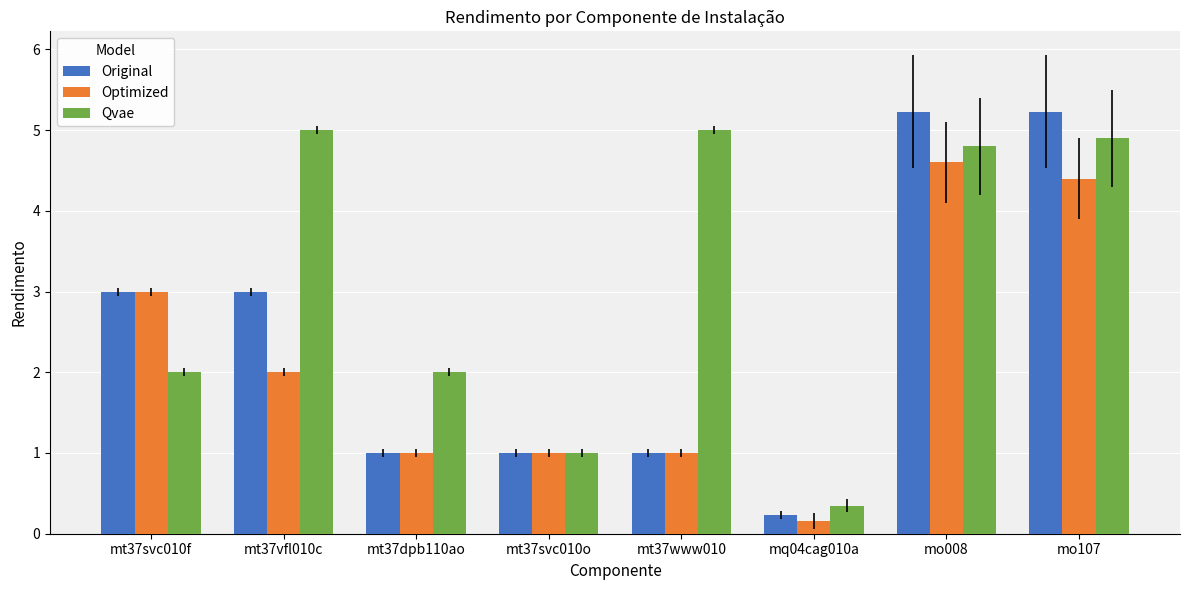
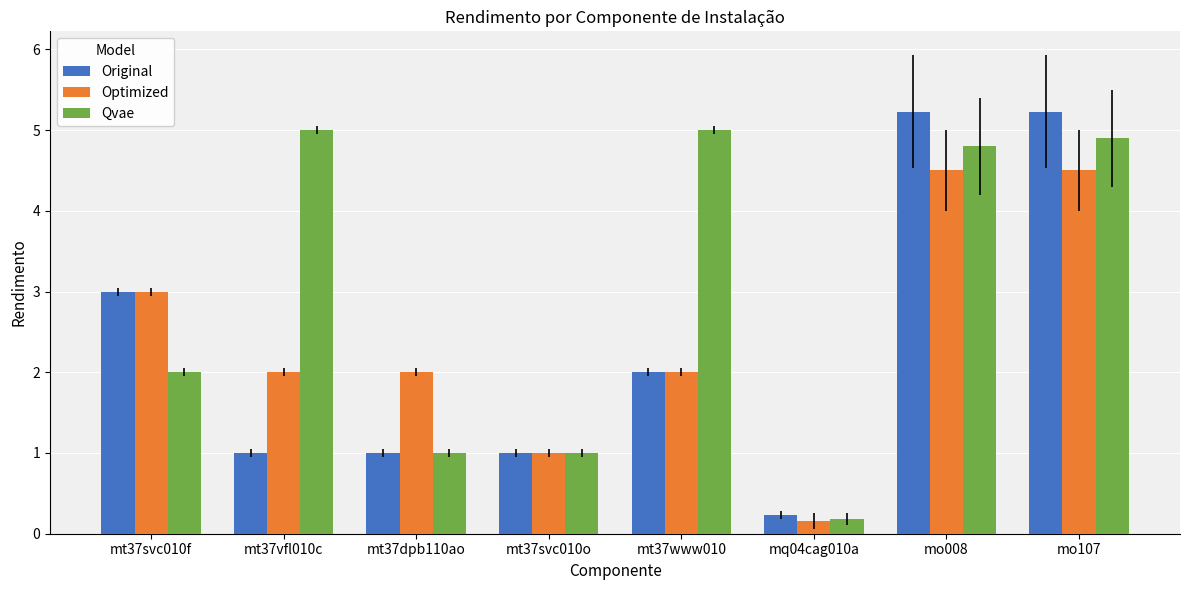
  {
    "Original": {
      "mt37svc010f": 3,
-     "mt37vfl010c": 3,
+     "mt37vfl010c": 1,
      "mt37dpb110ao": 1,
      "mt37svc010o": 1,
-     "mt37www010": 1,
+     "mt37www010": 2,
      "mq04cag010a": 0.2,
      "mo008": 5.2,
      "mo107": 5.2
    },
    "Optimized": {
      "mt37svc010f": 3.0,
      "mt37vfl010c": 2.0,
-     "mt37dpb110ao": 1,
+     "mt37dpb110ao": 2,
      "mt37svc010o": 1.0,
-     "mt37www010": 1,
+     "mt37www010": 2,
      "mq04cag010a": 0.2,
-     "mo008": 4.6,
-     "mo107": 4.4
+     "mo008": 4.5,
+     "mo107": 4.5
    },
    "Qvae": {
      "mt37svc010f": 2.0,
      "mt37vfl010c": 5.0,
-     "mt37dpb110ao": 2,
+     "mt37dpb110ao": 1,
      "mt37svc010o": 1.0,
      "mt37www010": 5.0,
-     "mq04cag010a": 0.3,
+     "mq04cag010a": 0.2,
      "mo008": 4.8,
      "mo107": 4.9
    }
  }
